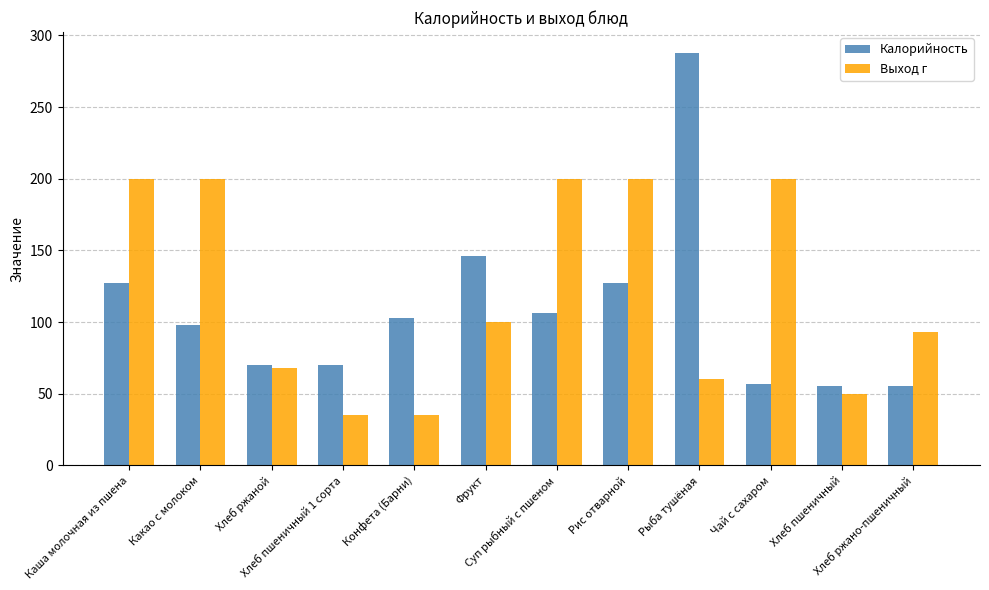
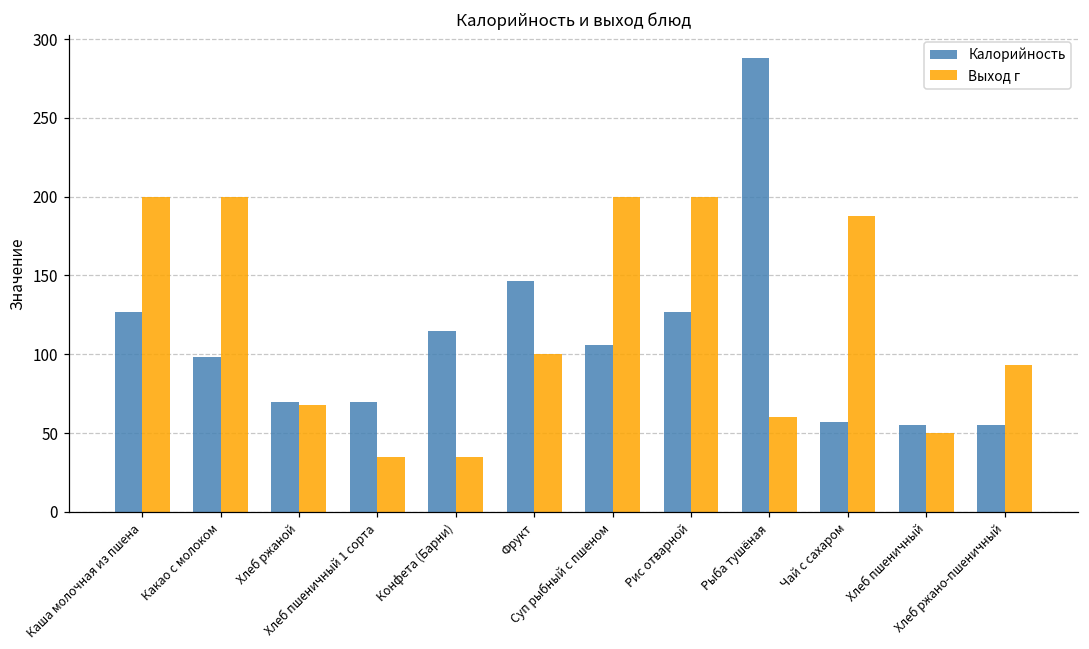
  {
    "Калорийность": {
      "Каша молочная из пшена": 127,
      "Какао с молоком": 98,
      "Хлеб ржаной": 70,
      "Хлеб пшеничный 1 сорта": 70,
-     "Конфета (Барни)": 103,
+     "Конфета (Барни)": 115,
      "Фрукт": 146,
      "Суп рыбный с пшеном": 106,
      "Рис отварной": 127,
      "Рыба тушёная": 288,
      "Чай с сахаром": 57,
      "Хлеб пшеничный": 55,
      "Хлеб ржано-пшеничный": 55
    },
    "Выход г": {
      "Каша молочная из пшена": 200,
      "Какао с молоком": 200,
      "Хлеб ржаной": 68,
      "Хлеб пшеничный 1 сорта": 35,
      "Конфета (Барни)": 35,
      "Фрукт": 100,
      "Суп рыбный с пшеном": 200,
      "Рис отварной": 200,
      "Рыба тушёная": 60,
-     "Чай с сахаром": 200,
+     "Чай с сахаром": 188,
      "Хлеб пшеничный": 50,
      "Хлеб ржано-пшеничный": 93
    }
  }
